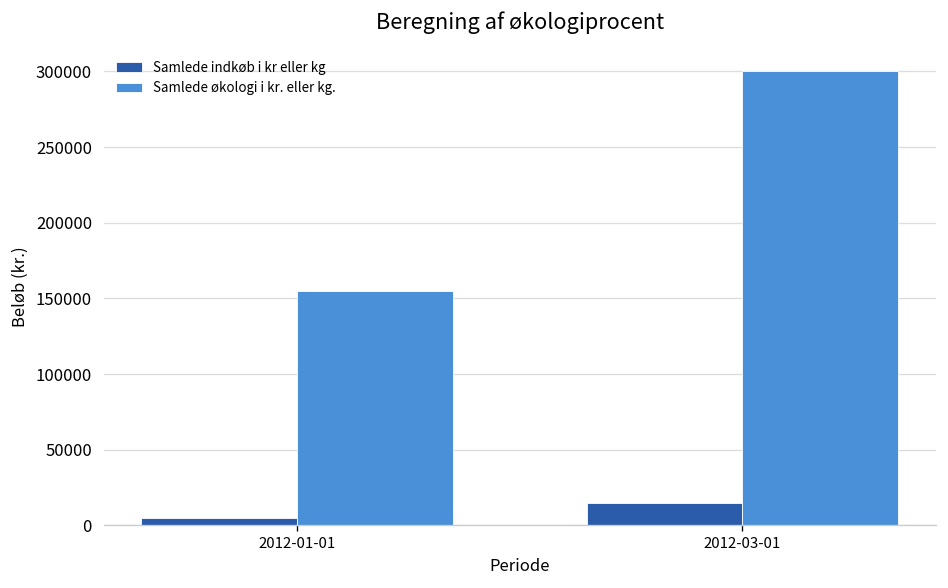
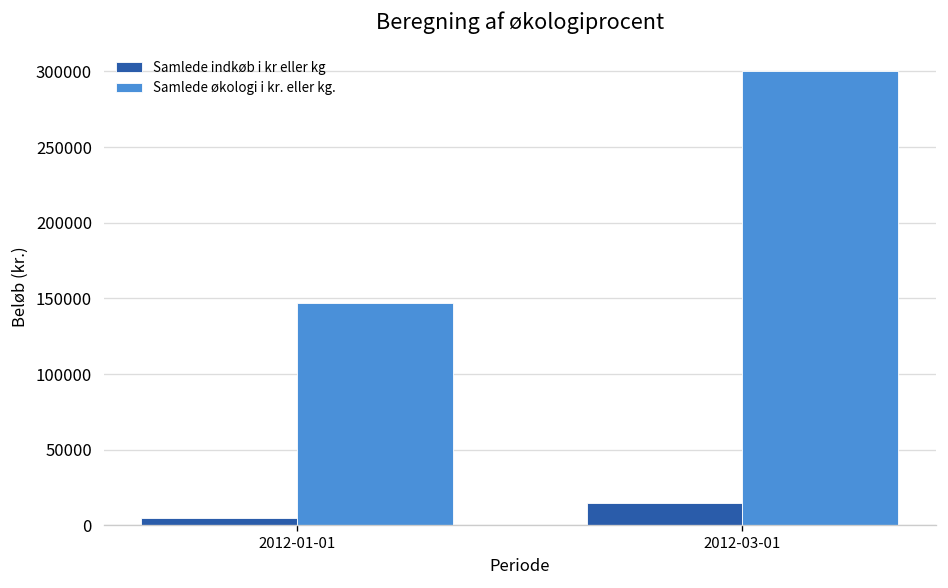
  {
    "Samlede indkøb i kr eller kg": {
      "2012-01-01": 5000,
      "2012-03-01": 15000
    },
    "Samlede økologi i kr. eller kg.": {
-     "2012-01-01": 155000,
+     "2012-01-01": 147000,
      "2012-03-01": 300000
    }
  }
